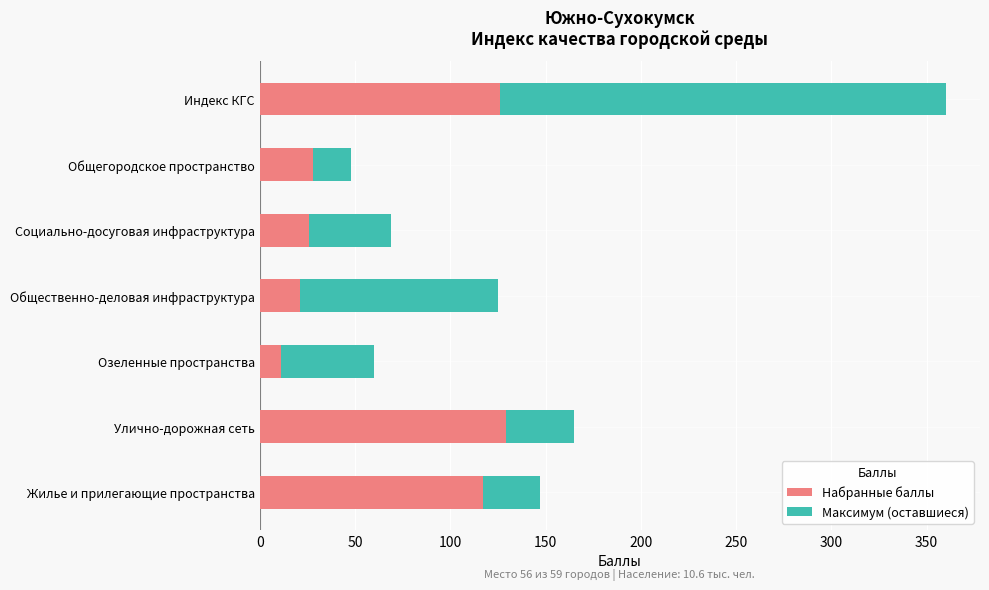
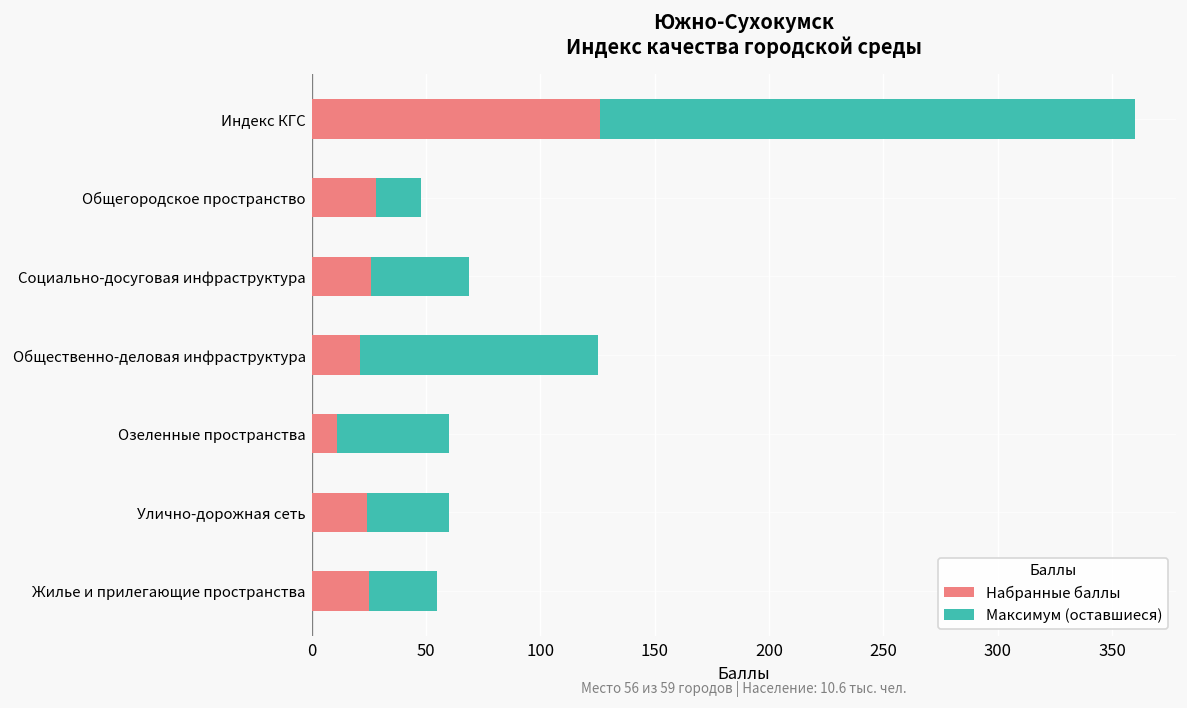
  {
    "Набранные баллы": {
      "Индекс КГС": 126,
      "Общегородское пространство": 28,
      "Социально-досуговая инфраструктура": 26,
      "Общественно-деловая инфраструктура": 21,
      "Озеленные пространства": 11,
-     "Улично-дорожная сеть": 129,
-     "Жилье и прилегающие пространства": 117
+     "Улично-дорожная сеть": 24,
+     "Жилье и прилегающие пространства": 25
    },
    "Максимум (оставшиеся)": {
      "Индекс КГС": 234,
      "Общегородское пространство": 20,
      "Социально-досуговая инфраструктура": 43,
      "Общественно-деловая инфраструктура": 104,
      "Озеленные пространства": 49,
      "Улично-дорожная сеть": 36,
      "Жилье и прилегающие пространства": 30
    }
  }
